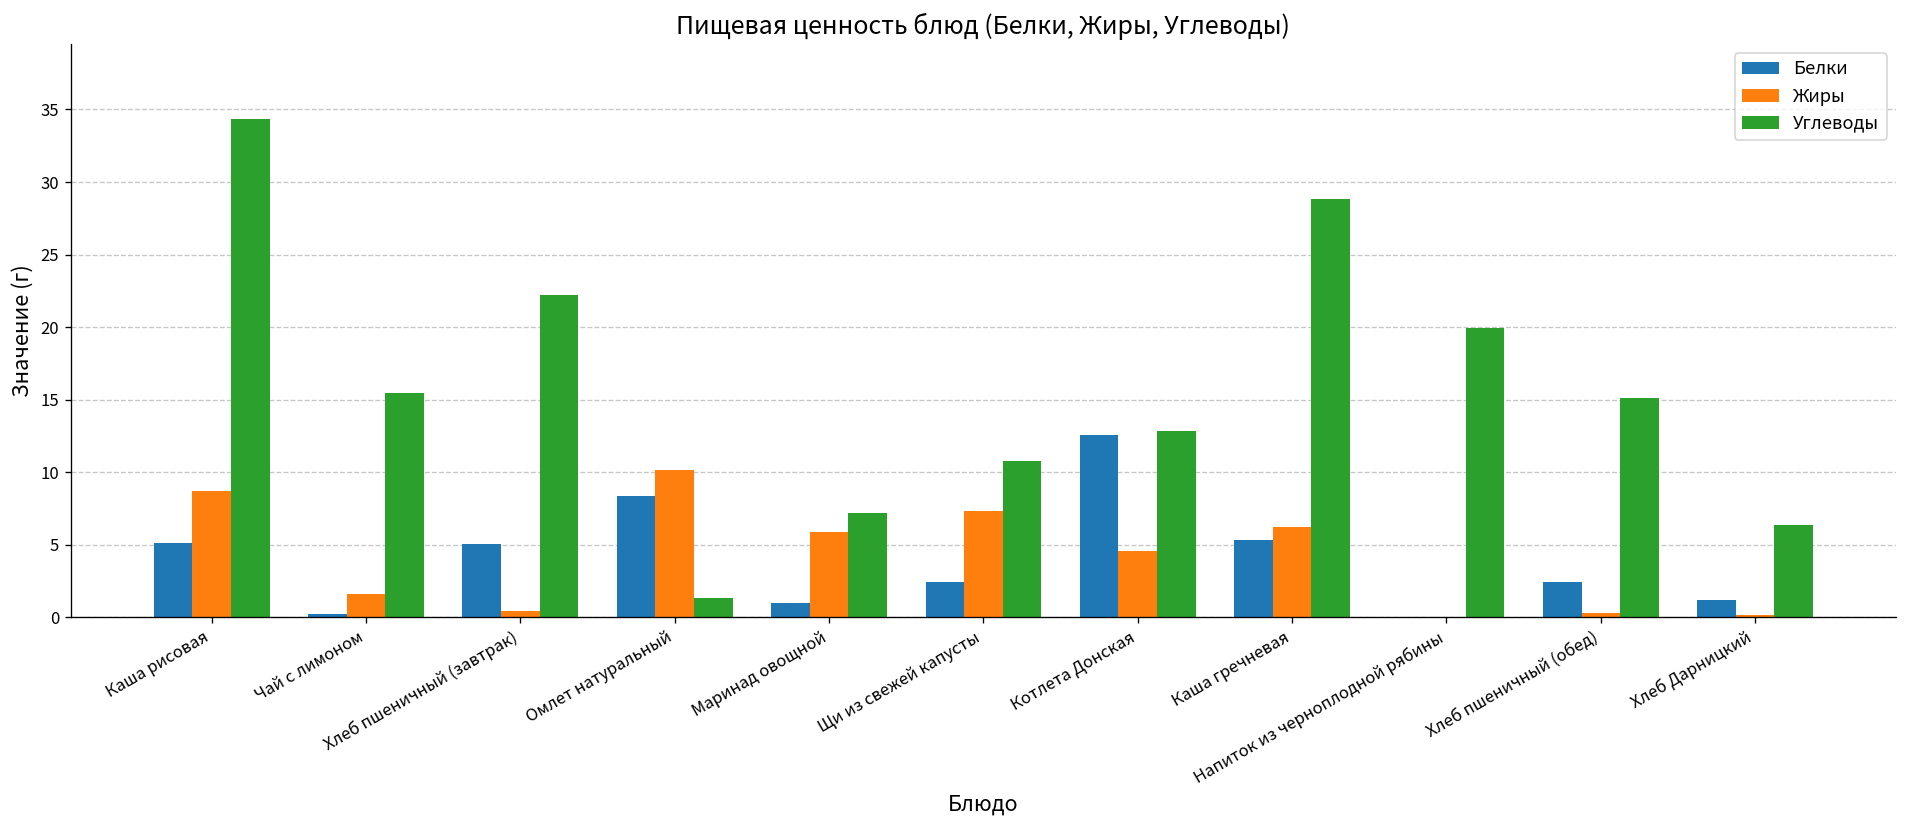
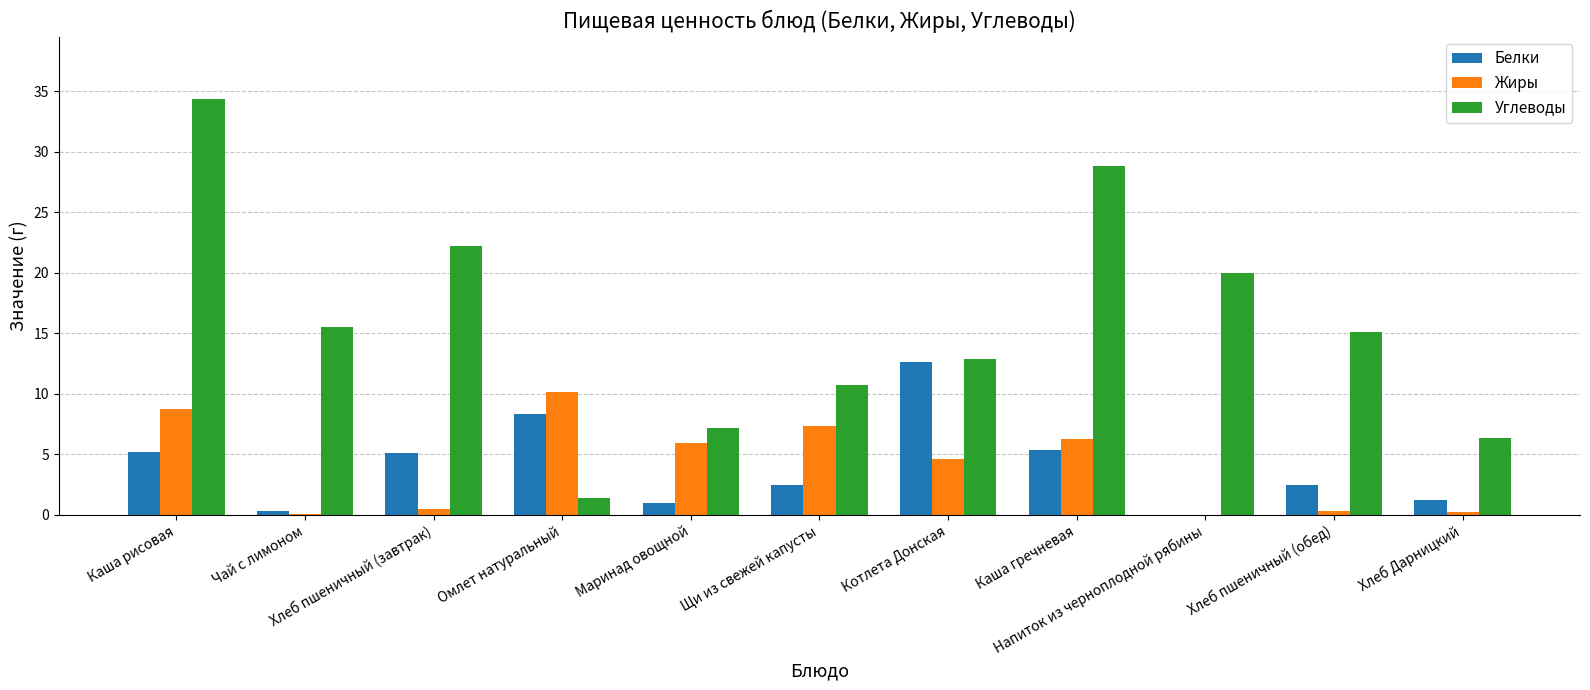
  {
    "Белки": {
      "Каша рисовая": 5.2,
      "Чай с лимоном": 0.3,
      "Хлеб пшеничный (завтрак)": 5.1,
      "Омлет натуральный": 8.3,
      "Маринад овощной": 1.0,
      "Щи из свежей капусты": 2.5,
      "Котлета Донская": 12.6,
      "Каша гречневая": 5.4,
      "Напиток из черноплодной рябины": 0.0,
      "Хлеб пшеничный (обед)": 2.4,
      "Хлеб Дарницкий": 1.2
    },
    "Жиры": {
      "Каша рисовая": 8.7,
-     "Чай с лимоном": 1.7,
+     "Чай с лимоном": 0.1,
      "Хлеб пшеничный (завтрак)": 0.4,
      "Омлет натуральный": 10.1,
      "Маринад овощной": 5.9,
      "Щи из свежей капусты": 7.3,
      "Котлета Донская": 4.6,
      "Каша гречневая": 6.2,
      "Напиток из черноплодной рябины": 0.0,
      "Хлеб пшеничный (обед)": 0.3
    },
    "Углеводы": {
      "Каша рисовая": 34.4,
      "Чай с лимоном": 15.5,
      "Хлеб пшеничный (завтрак)": 22.2,
      "Омлет натуральный": 1.4,
      "Маринад овощной": 7.2,
      "Щи из свежей капусты": 10.8,
      "Котлета Донская": 12.9,
      "Каша гречневая": 28.9,
      "Напиток из черноплодной рябины": 20.0,
      "Хлеб пшеничный (обед)": 15.1,
      "Хлеб Дарницкий": 6.4
    }
  }
